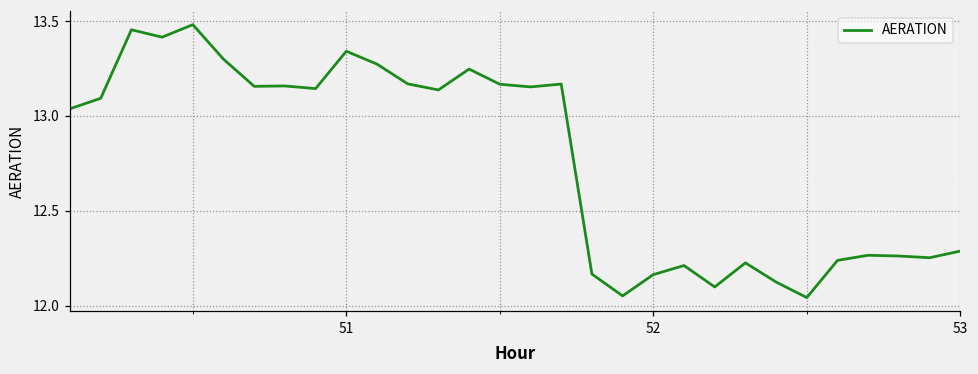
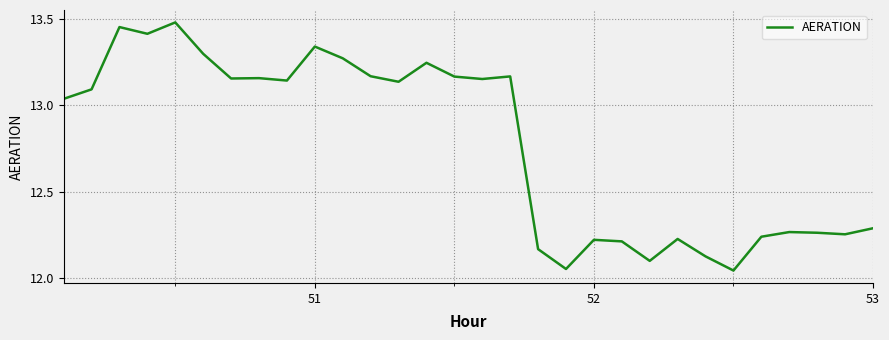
  {
    "51": 13.34,
-   "52": 12.16,
+   "52": 12.22,
    "53": 12.29
  }
